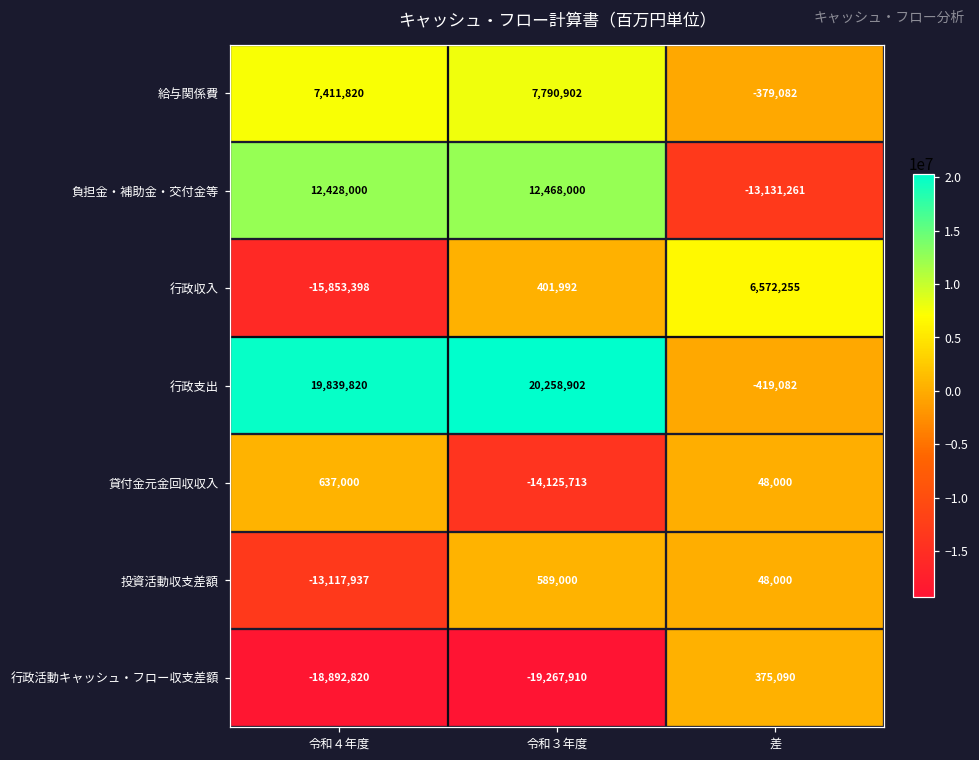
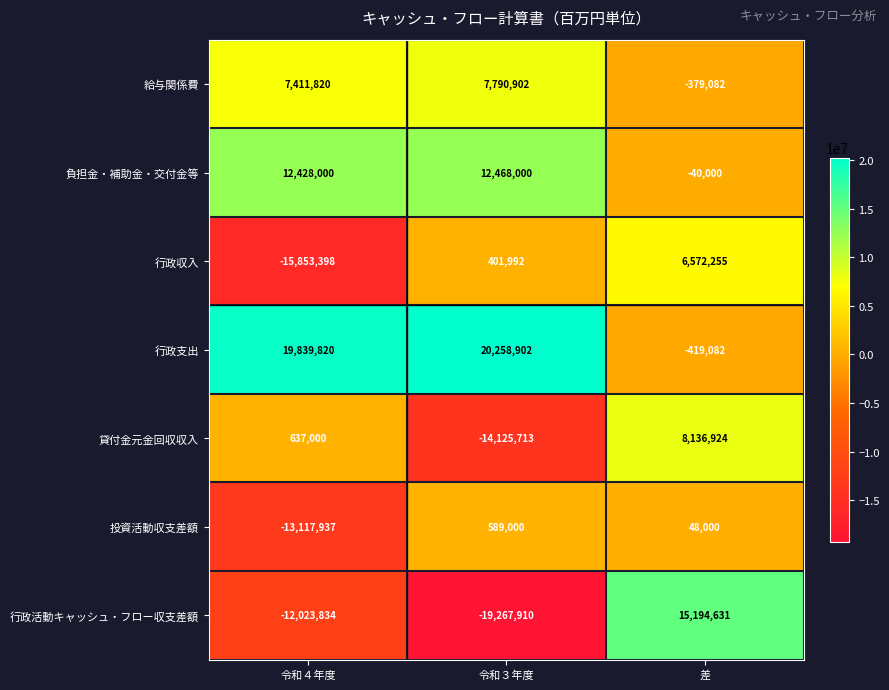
  {
    "給与関係費": {
      "令和４年度": "7,411,820",
      "令和３年度": "7,790,902",
      "差": "-379,082"
    },
    "負担金・補助金・交付金等": {
      "令和４年度": "12,428,000",
      "令和３年度": "12,468,000",
-     "差": "-13,131,261"
+     "差": "-40,000"
    },
    "行政収入": {
      "令和４年度": "-15,853,398",
      "令和３年度": "401,992",
      "差": "6,572,255"
    },
    "行政支出": {
      "令和４年度": "19,839,820",
      "令和３年度": "20,258,902",
      "差": "-419,082"
    },
    "貸付金元金回収収入": {
      "令和４年度": "637,000",
      "令和３年度": "-14,125,713",
-     "差": "48,000"
+     "差": "8,136,924"
    },
    "投資活動収支差額": {
      "令和４年度": "-13,117,937",
      "令和３年度": "589,000",
      "差": "48,000"
    },
    "行政活動キャッシュ・フロー収支差額": {
-     "令和４年度": "-18,892,820",
+     "令和４年度": "-12,023,834",
      "令和３年度": "-19,267,910",
-     "差": "375,090"
+     "差": "15,194,631"
    }
  }
